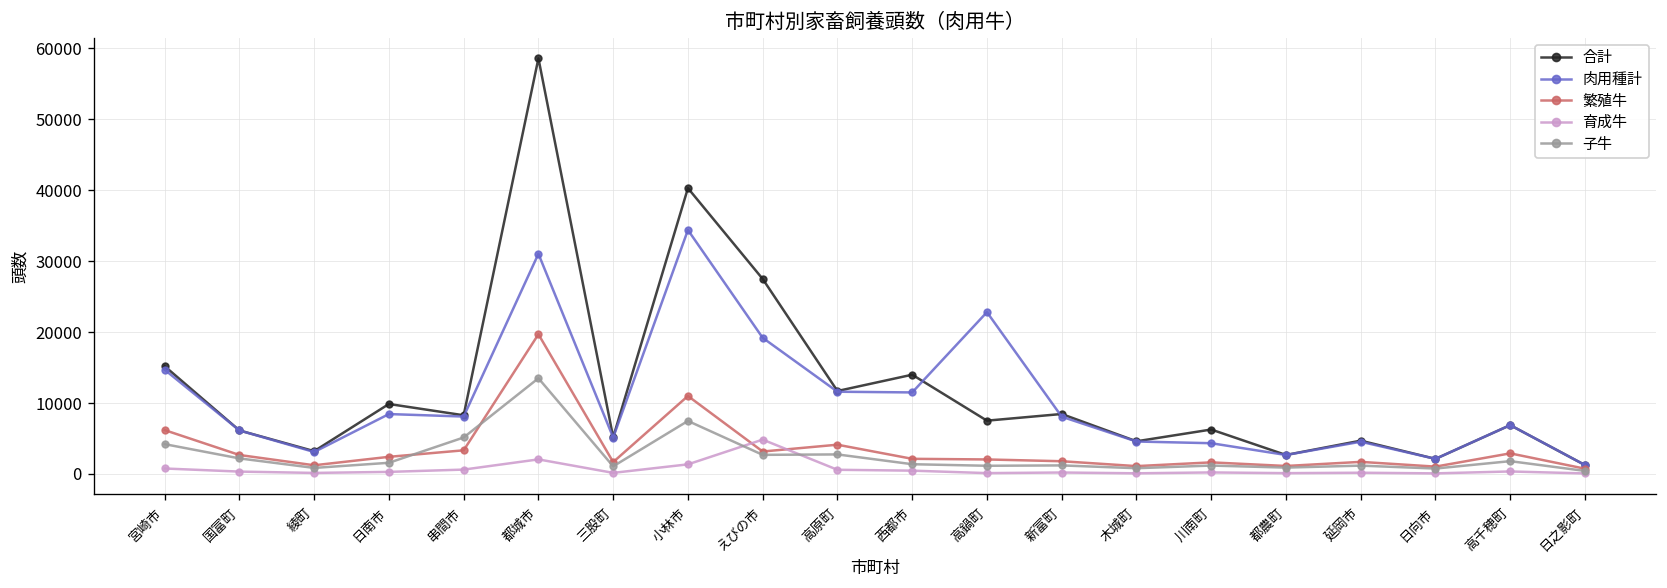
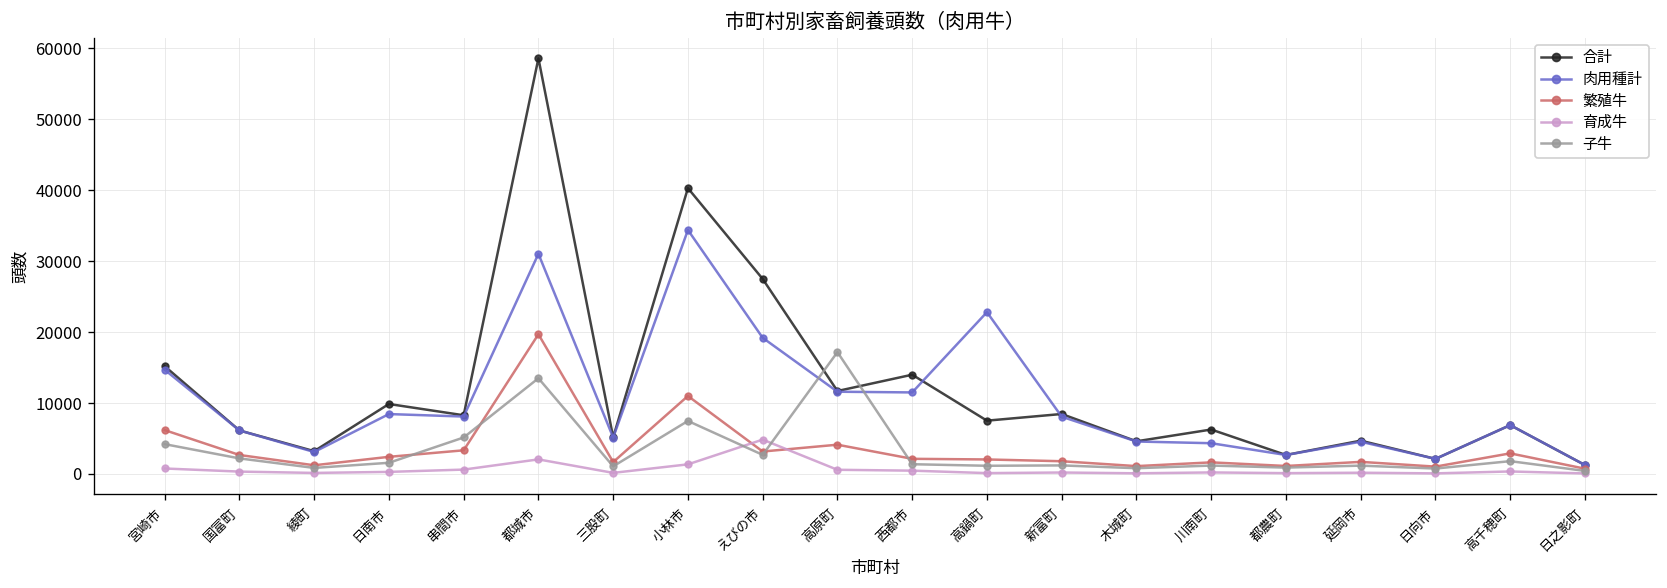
  {
    "合計": {
      "宮崎市": 15000,
      "日南市": 10000,
      "都城市": 59000,
      "小林市": 40000,
      "えびの市": 28000,
      "西都市": 14000,
      "高鍋町": 8000,
      "川南町": 6000
    },
    "肉用種計": {
      "宮崎市": 15000,
      "日南市": 8000,
      "都城市": 31000,
      "小林市": 34000,
      "えびの市": 19000,
      "西都市": 12000,
      "高鍋町": 23000,
      "川南町": 4000
    },
    "繁殖牛": {
      "宮崎市": 6000,
      "国富町": 3000,
      "日南市": 2000,
      "串間市": 3000,
      "都城市": 20000,
      "三股町": 2000,
      "小林市": 11000,
      "えびの市": 3000,
      "高原町": 4000,
      "西都市": 2000,
      "高鍋町": 2000,
      "新富町": 2000,
      "川南町": 2000,
      "延岡市": 2000,
      "高千穂町": 3000
    },
    "育成牛": {
      "宮崎市": 1000,
      "国富町": 0,
      "綾町": 0,
      "日南市": 0,
      "串間市": 1000,
      "都城市": 2000,
      "三股町": 0,
      "小林市": 1000,
      "えびの市": 5000,
      "高原町": 1000,
      "西都市": 0,
      "高鍋町": 0,
      "新富町": 0,
      "木城町": 0,
      "川南町": 0,
      "都農町": 0,
      "延岡市": 0,
      "日向市": 0,
      "高千穂町": 0
    },
    "子牛": {
      "宮崎市": 4000,
      "国富町": 2000,
      "日南市": 2000,
      "串間市": 5000,
      "都城市": 14000,
      "三股町": 1000,
      "小林市": 7000,
      "えびの市": 3000,
-     "高原町": 3000,
+     "高原町": 17000,
      "西都市": 1000,
      "高鍋町": 1000,
      "新富町": 1000,
      "川南町": 1000,
      "延岡市": 1000,
      "高千穂町": 2000
    }
  }
